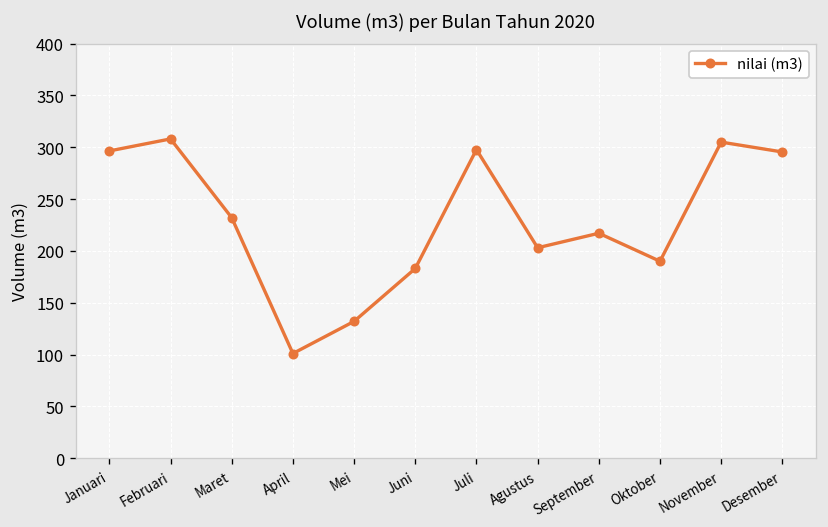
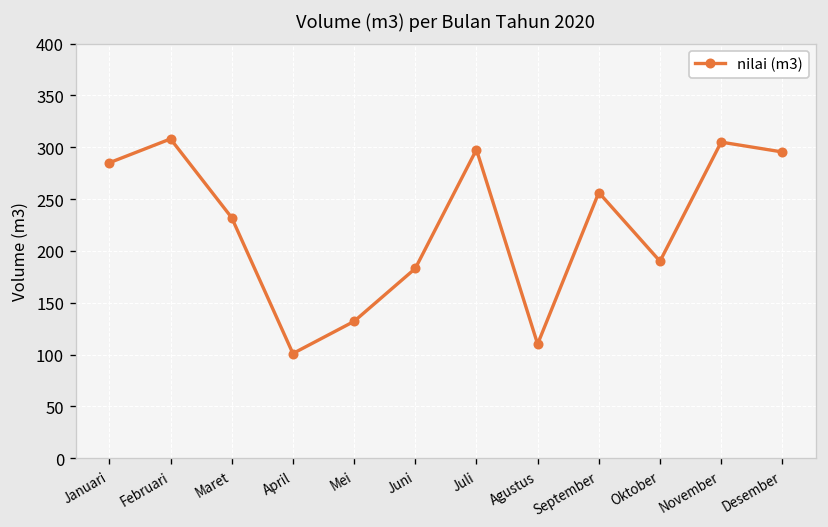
  {
-   "Januari": 300,
+   "Januari": 290,
    "Februari": 310,
    "Maret": 230,
    "April": 100,
    "Mei": 130,
    "Juni": 180,
    "Juli": 300,
-   "Agustus": 200,
-   "September": 220,
+   "Agustus": 110,
+   "September": 260,
    "Oktober": 190,
    "November": 300,
    "Desember": 300
  }
